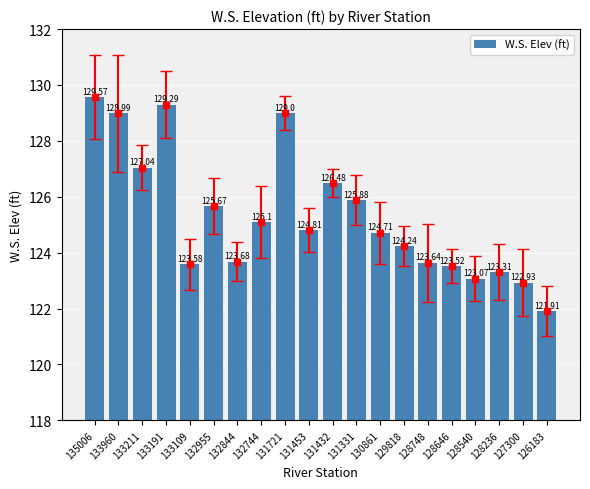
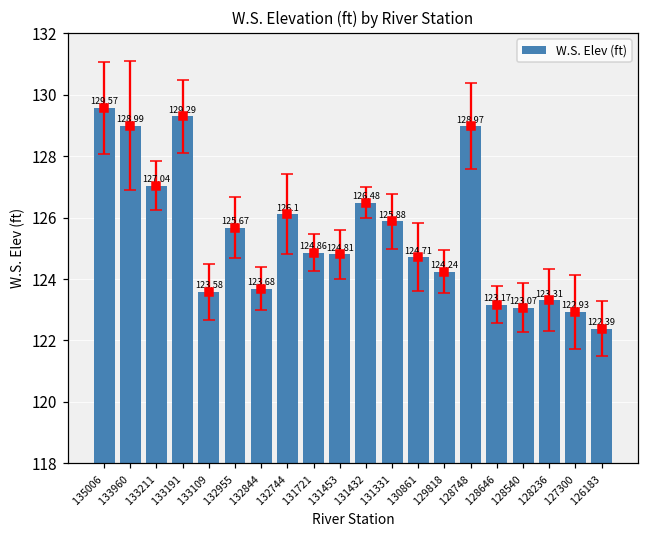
  {
    "W.S. Elev (ft)": {
      "135006": 129.57,
      "133960": 128.99,
      "133211": 127.04,
      "133191": 129.29,
      "133109": 123.58,
      "132955": 125.67,
      "132844": 123.68,
-     "132744": 125.1,
-     "131721": 129.0,
+     "132744": 126.1,
+     "131721": 124.86,
      "131453": 124.81,
      "131432": 126.48,
      "131331": 125.88,
      "130861": 124.71,
      "129818": 124.24,
-     "128748": 123.64,
-     "128646": 123.52,
+     "128748": 128.97,
+     "128646": 123.17,
      "128540": 123.07,
      "128236": 123.31,
      "127300": 122.93,
-     "126183": 121.91
+     "126183": 122.39
    }
  }
